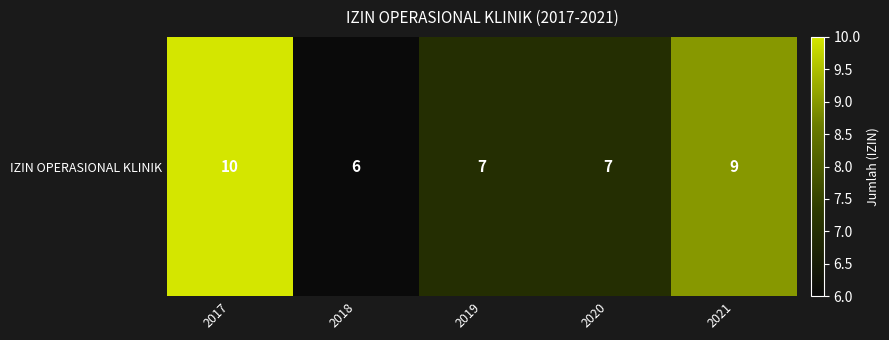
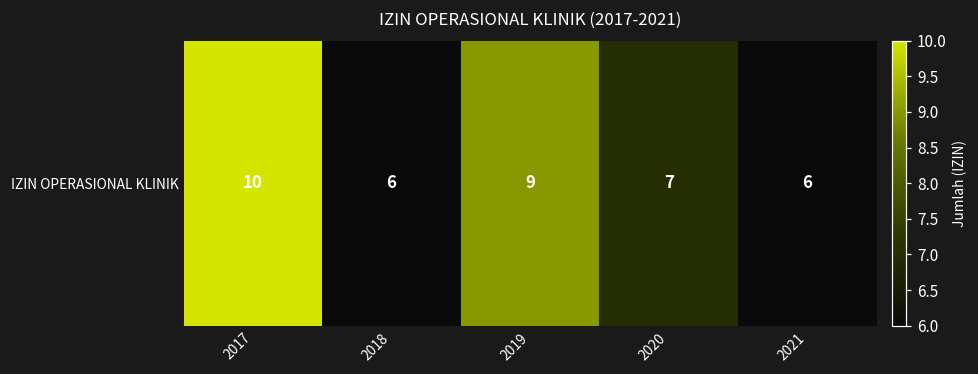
  {
    "IZIN OPERASIONAL KLINIK": {
      "2017": 10,
      "2018": 6,
-     "2019": 7,
+     "2019": 9,
      "2020": 7,
-     "2021": 9
+     "2021": 6
    }
  }
